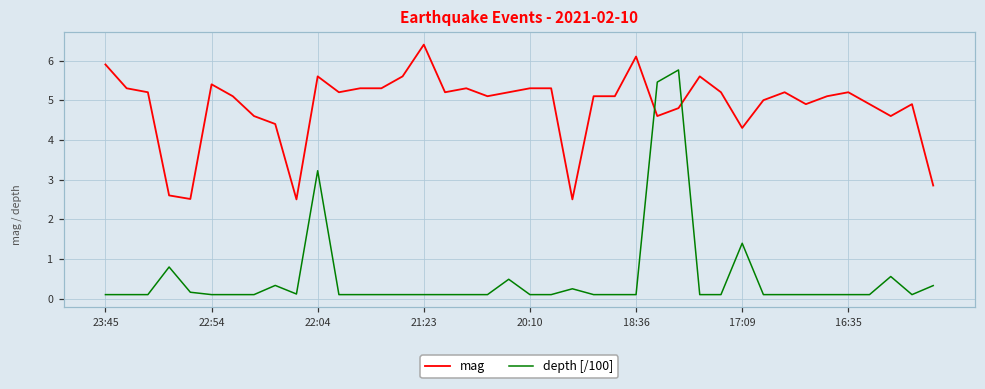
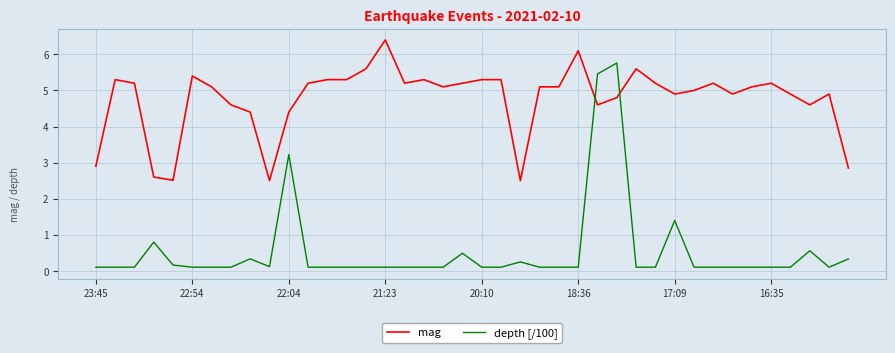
  {
    "mag": {
-     "23:45": 5.9,
+     "23:45": 2.9,
      "22:54": 5.4,
-     "22:04": 5.6,
+     "22:04": 4.4,
      "21:23": 6.4,
      "20:10": 5.3,
      "18:36": 6.1,
-     "17:09": 4.3,
+     "17:09": 4.9,
      "16:35": 5.2
    },
    "depth [/100]": {
      "23:45": 0.1,
      "22:54": 0.1,
      "22:04": 3.2,
      "21:23": 0.1,
      "20:10": 0.1,
      "18:36": 0.1,
      "17:09": 1.4,
      "16:35": 0.1
    }
  }
